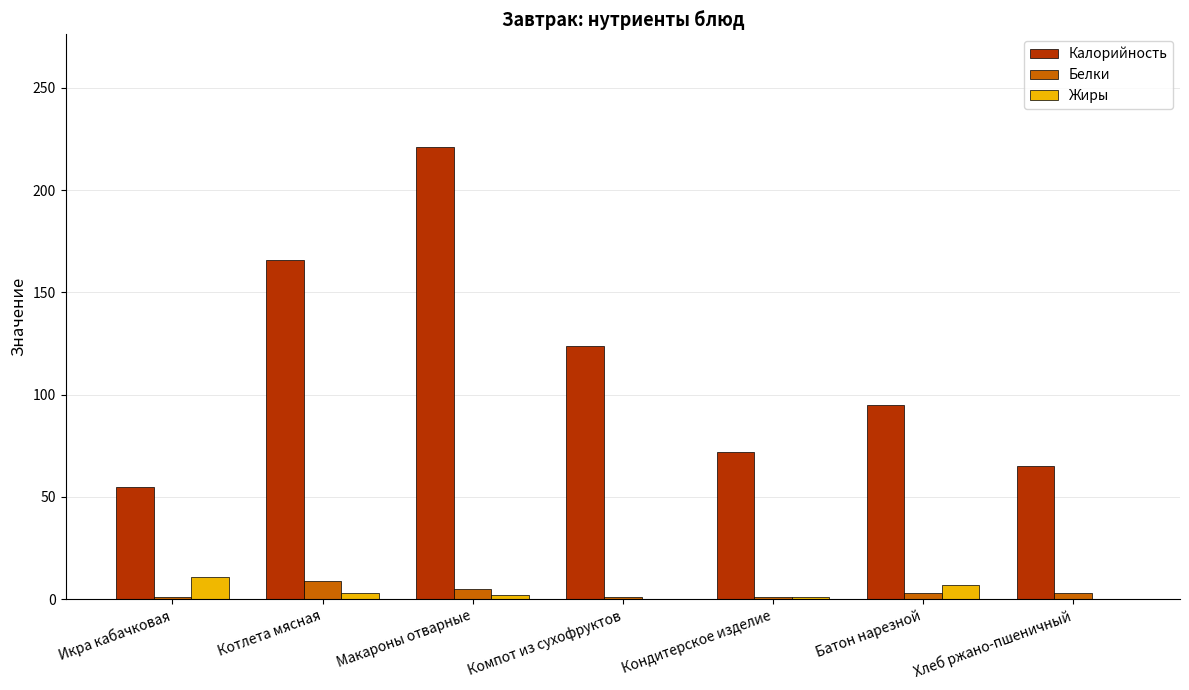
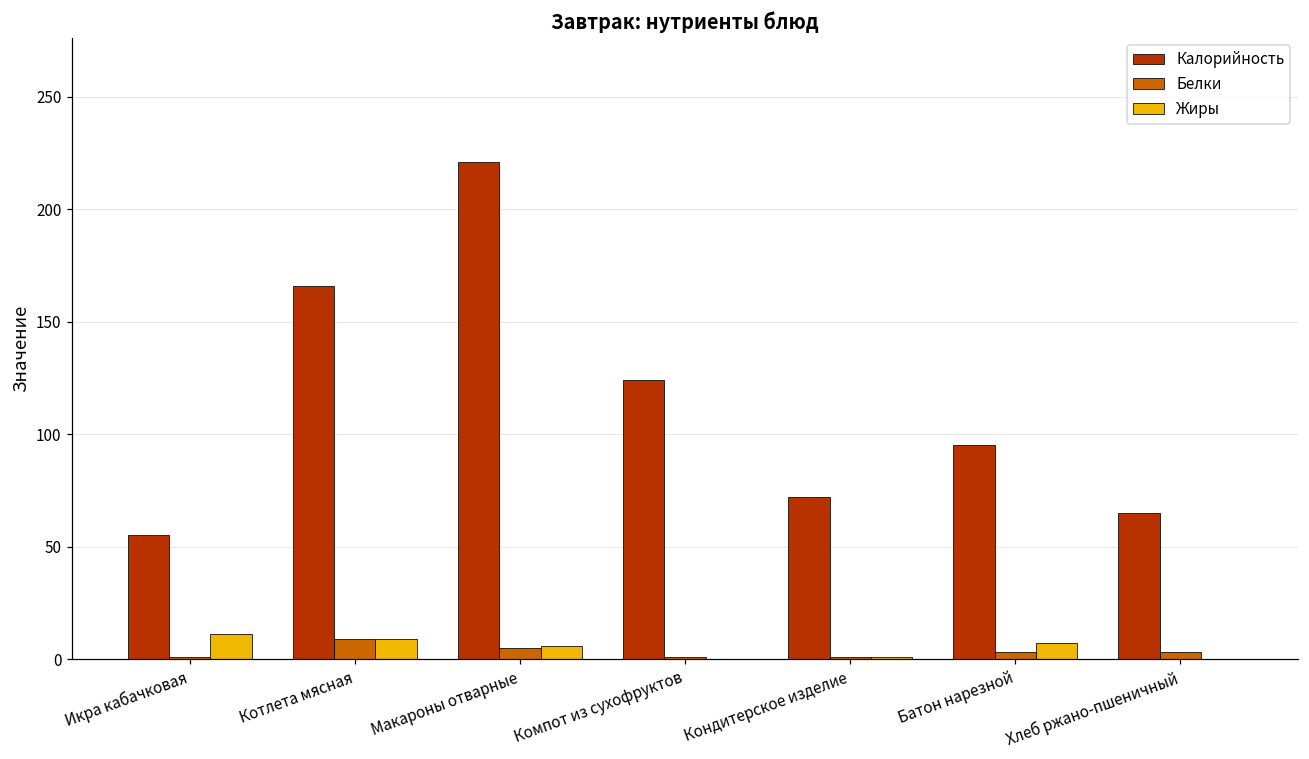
  {
    "Жиры": {
      "Икра кабачковая": 11,
-     "Котлета мясная": 3,
-     "Макароны отварные": 2,
+     "Котлета мясная": 9,
+     "Макароны отварные": 6,
      "Компот из сухофруктов": 0,
      "Батон нарезной": 7,
      "Хлеб ржано-пшеничный": 0
    }
  }
